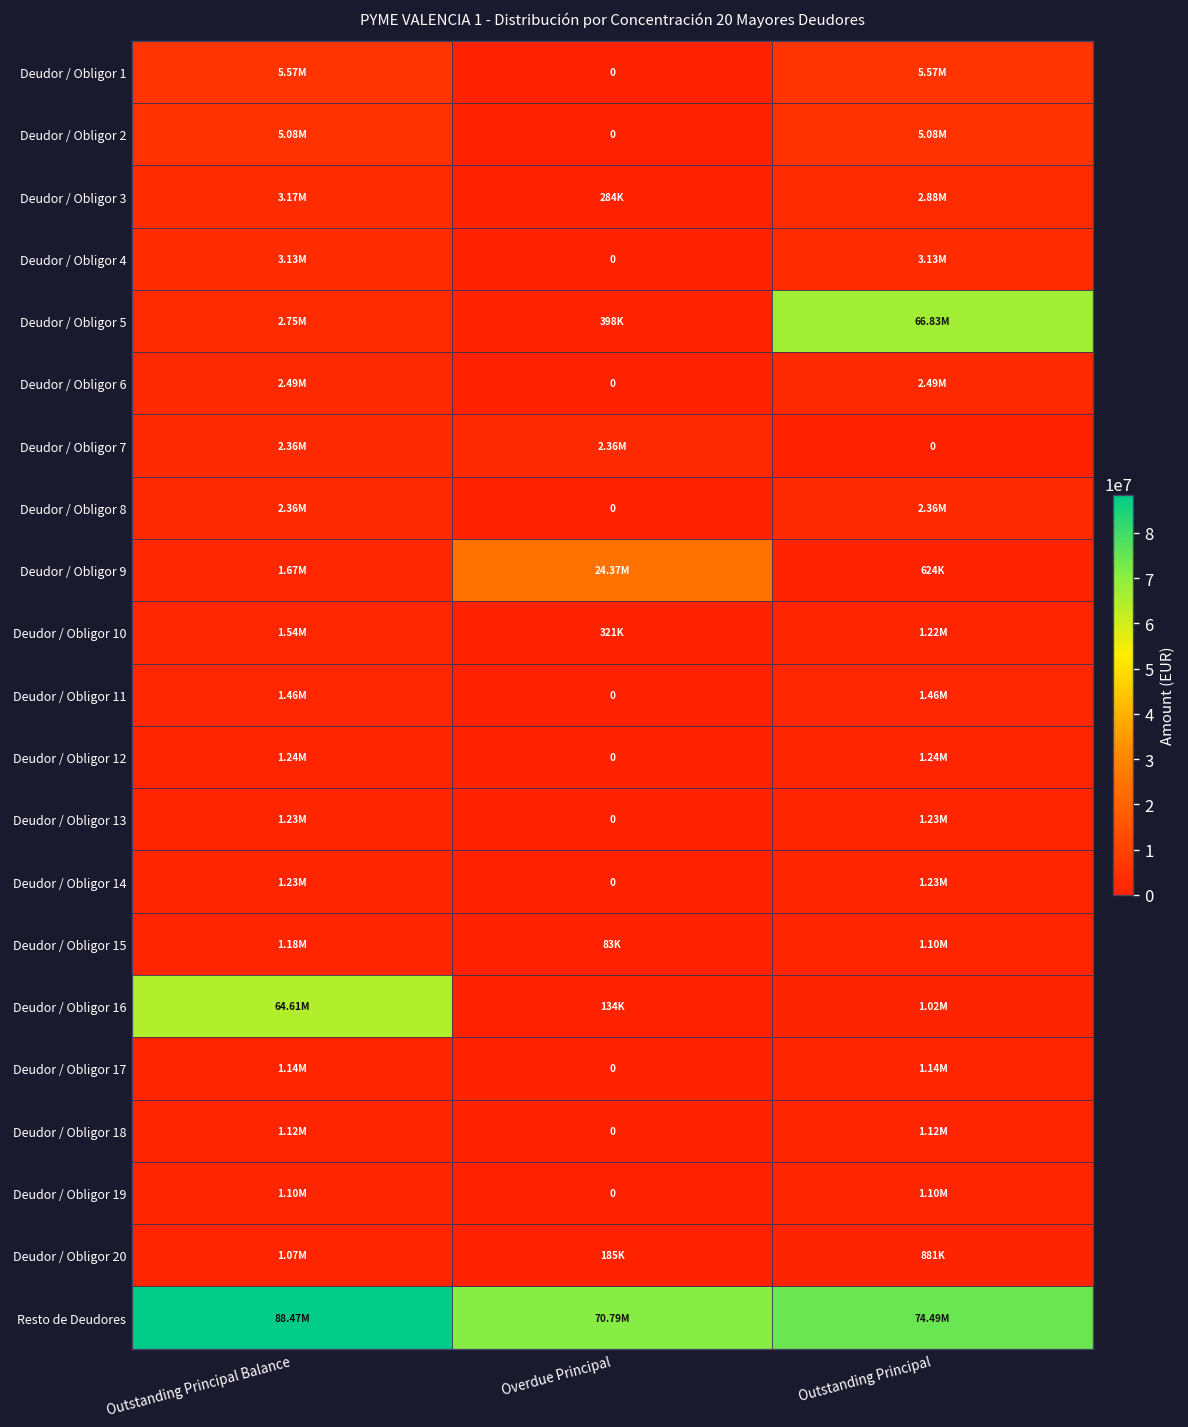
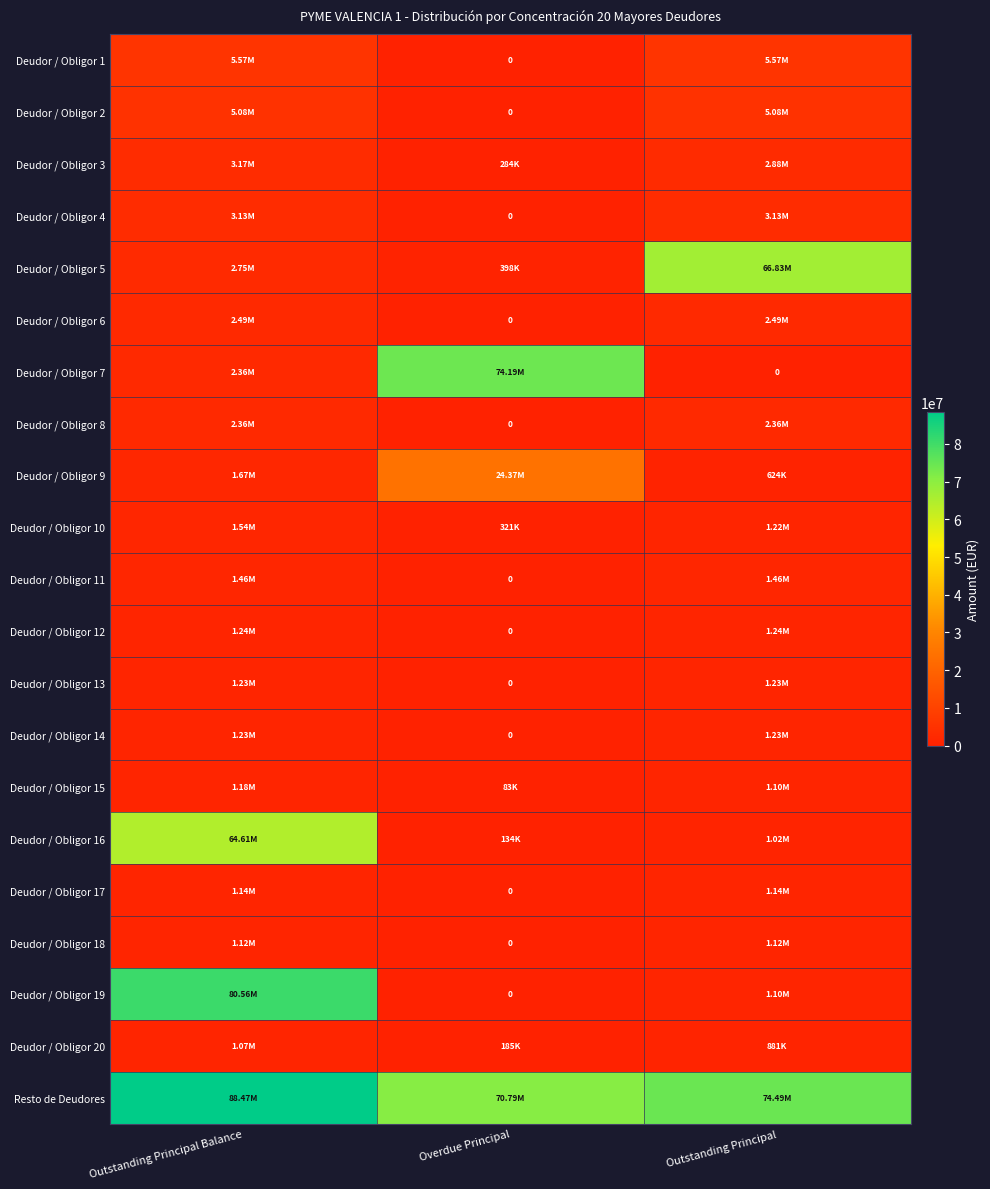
  {
    "Deudor / Obligor 1": {
      "Outstanding Principal Balance": "5.57M",
      "Overdue Principal": "0",
      "Outstanding Principal": "5.57M"
    },
    "Deudor / Obligor 2": {
      "Outstanding Principal Balance": "5.08M",
      "Overdue Principal": "0",
      "Outstanding Principal": "5.08M"
    },
    "Deudor / Obligor 3": {
      "Outstanding Principal Balance": "3.17M",
      "Overdue Principal": "284K",
      "Outstanding Principal": "2.88M"
    },
    "Deudor / Obligor 4": {
      "Outstanding Principal Balance": "3.13M",
      "Overdue Principal": "0",
      "Outstanding Principal": "3.13M"
    },
    "Deudor / Obligor 5": {
      "Outstanding Principal Balance": "2.75M",
      "Overdue Principal": "398K",
      "Outstanding Principal": "66.83M"
    },
    "Deudor / Obligor 6": {
      "Outstanding Principal Balance": "2.49M",
      "Overdue Principal": "0",
      "Outstanding Principal": "2.49M"
    },
    "Deudor / Obligor 7": {
      "Outstanding Principal Balance": "2.36M",
-     "Overdue Principal": "2.36M",
+     "Overdue Principal": "74.19M",
      "Outstanding Principal": "0"
    },
    "Deudor / Obligor 8": {
      "Outstanding Principal Balance": "2.36M",
      "Overdue Principal": "0",
      "Outstanding Principal": "2.36M"
    },
    "Deudor / Obligor 9": {
      "Outstanding Principal Balance": "1.67M",
      "Overdue Principal": "24.37M",
      "Outstanding Principal": "624K"
    },
    "Deudor / Obligor 10": {
      "Outstanding Principal Balance": "1.54M",
      "Overdue Principal": "321K",
      "Outstanding Principal": "1.22M"
    },
    "Deudor / Obligor 11": {
      "Outstanding Principal Balance": "1.46M",
      "Overdue Principal": "0",
      "Outstanding Principal": "1.46M"
    },
    "Deudor / Obligor 12": {
      "Outstanding Principal Balance": "1.24M",
      "Overdue Principal": "0",
      "Outstanding Principal": "1.24M"
    },
    "Deudor / Obligor 13": {
      "Outstanding Principal Balance": "1.23M",
      "Overdue Principal": "0",
      "Outstanding Principal": "1.23M"
    },
    "Deudor / Obligor 14": {
      "Outstanding Principal Balance": "1.23M",
      "Overdue Principal": "0",
      "Outstanding Principal": "1.23M"
    },
    "Deudor / Obligor 15": {
      "Outstanding Principal Balance": "1.18M",
      "Overdue Principal": "83K",
      "Outstanding Principal": "1.10M"
    },
    "Deudor / Obligor 16": {
      "Outstanding Principal Balance": "64.61M",
      "Overdue Principal": "134K",
      "Outstanding Principal": "1.02M"
    },
    "Deudor / Obligor 17": {
      "Outstanding Principal Balance": "1.14M",
      "Overdue Principal": "0",
      "Outstanding Principal": "1.14M"
    },
    "Deudor / Obligor 18": {
      "Outstanding Principal Balance": "1.12M",
      "Overdue Principal": "0",
      "Outstanding Principal": "1.12M"
    },
    "Deudor / Obligor 19": {
-     "Outstanding Principal Balance": "1.10M",
+     "Outstanding Principal Balance": "80.56M",
      "Overdue Principal": "0",
      "Outstanding Principal": "1.10M"
    },
    "Deudor / Obligor 20": {
      "Outstanding Principal Balance": "1.07M",
      "Overdue Principal": "185K",
      "Outstanding Principal": "881K"
    },
    "Resto de Deudores": {
      "Outstanding Principal Balance": "88.47M",
      "Overdue Principal": "70.79M",
      "Outstanding Principal": "74.49M"
    }
  }
